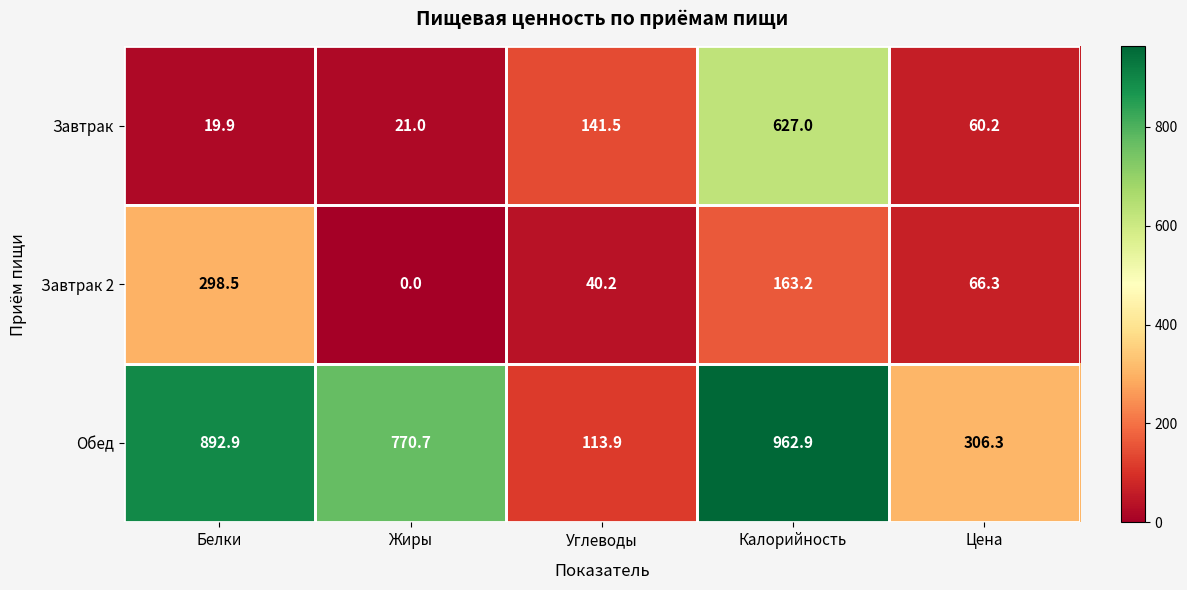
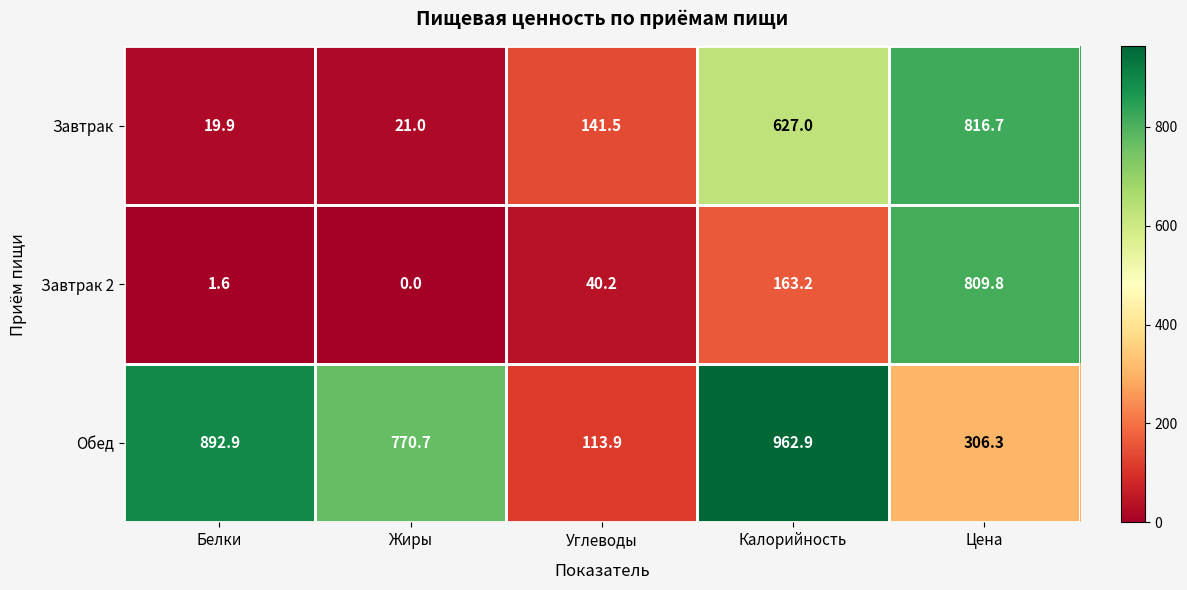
  {
    "Завтрак": {
      "Белки": 19.9,
      "Жиры": 21.0,
      "Углеводы": 141.5,
      "Калорийность": 627.0,
-     "Цена": 60.2
+     "Цена": 816.7
    },
    "Завтрак 2": {
-     "Белки": 298.5,
+     "Белки": 1.6,
      "Жиры": 0.0,
      "Углеводы": 40.2,
      "Калорийность": 163.2,
-     "Цена": 66.3
+     "Цена": 809.8
    },
    "Обед": {
      "Белки": 892.9,
      "Жиры": 770.7,
      "Углеводы": 113.9,
      "Калорийность": 962.9,
      "Цена": 306.3
    }
  }
